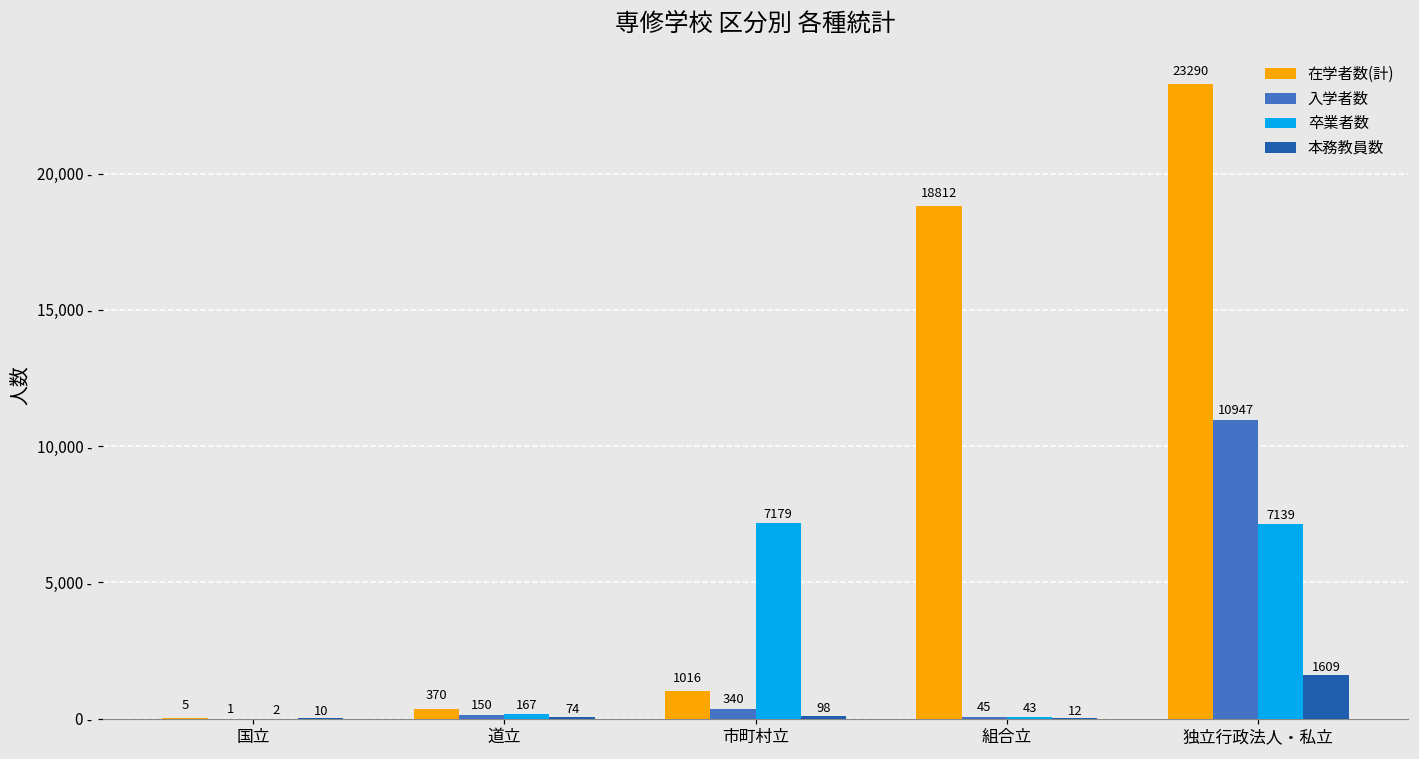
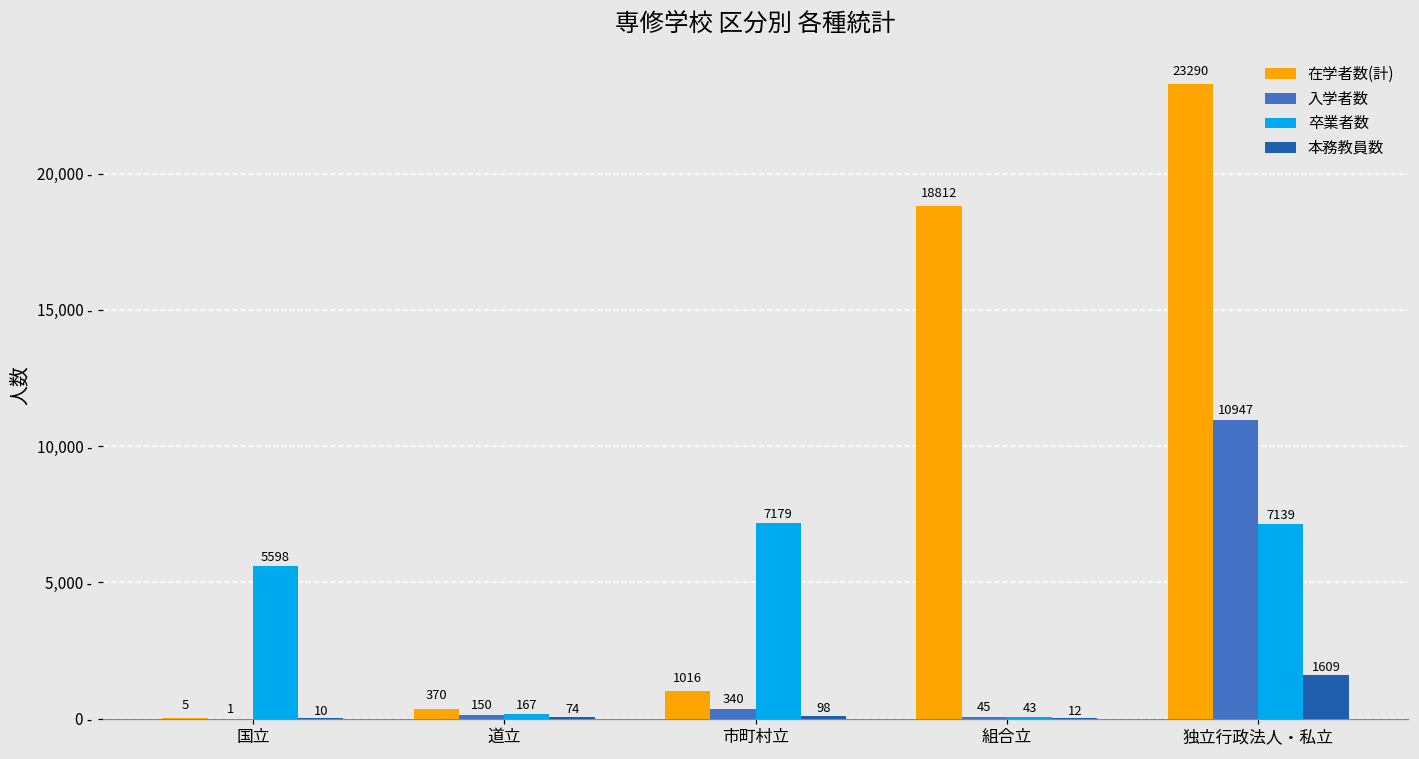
  {
    "在学者数(計)": {
      "国立": 5,
      "道立": 370,
      "市町村立": 1016,
      "組合立": 18812,
      "独立行政法人・私立": 23290
    },
    "卒業者数": {
-     "国立": 2,
+     "国立": 5598,
      "道立": 167,
      "市町村立": 7179,
      "組合立": 43,
      "独立行政法人・私立": 7139
    }
  }
